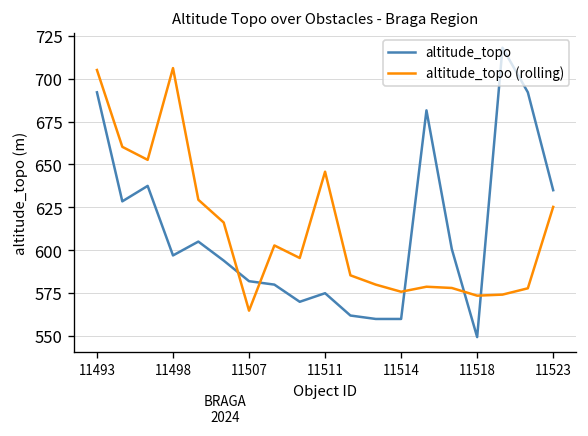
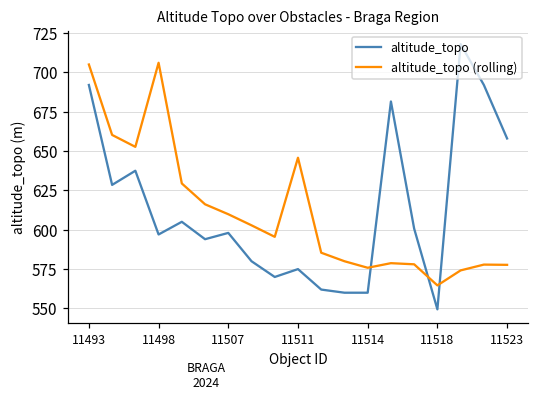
  {
    "altitude_topo": {
      "11493": 692,
      "11498": 597,
-     "11507": 582,
+     "11507": 598,
      "11511": 575,
      "11514": 560,
      "11518": 549,
-     "11523": 635
+     "11523": 658
    },
    "altitude_topo (rolling)": {
      "11493": 705,
      "11498": 706,
-     "11507": 565,
+     "11507": 610,
      "11511": 646,
      "11514": 576,
-     "11518": 574,
-     "11523": 625
+     "11518": 565,
+     "11523": 578
    }
  }
